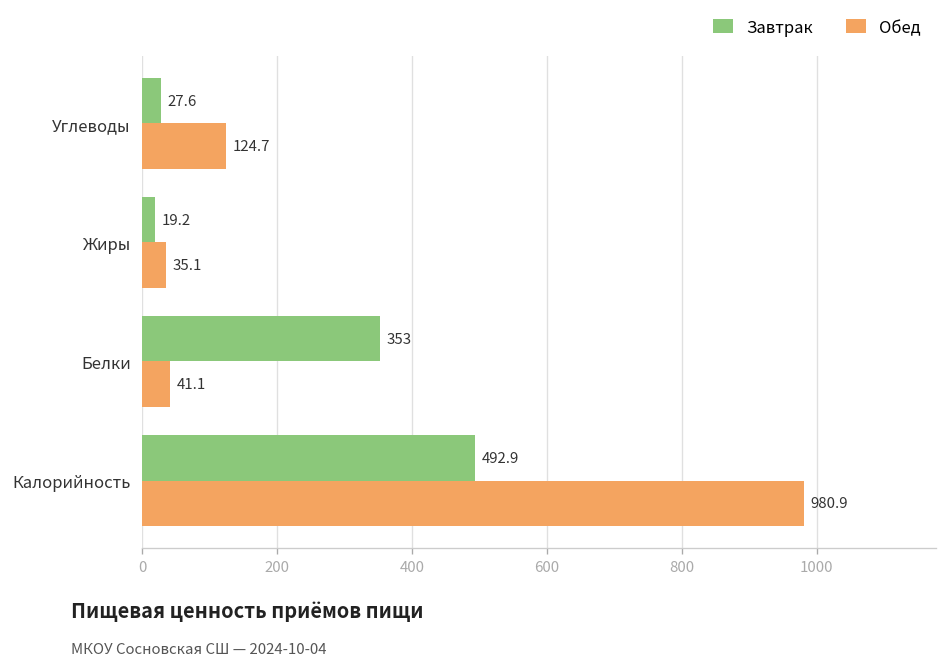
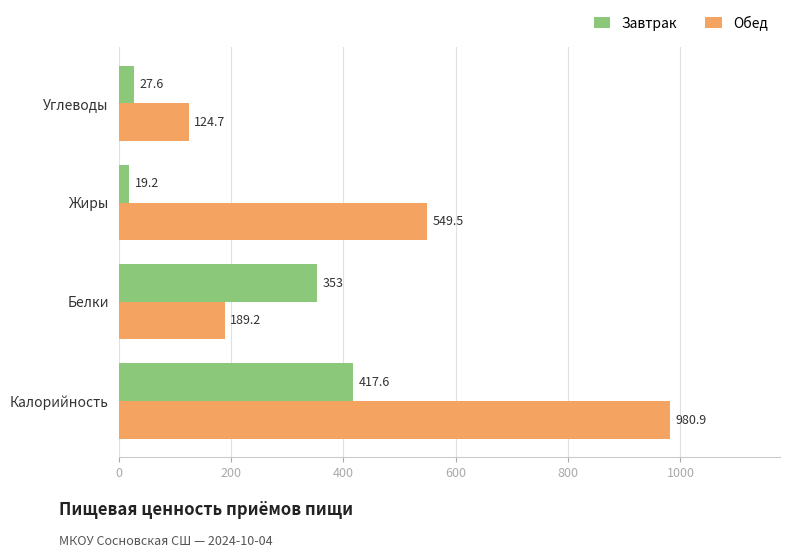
  {
    "Завтрак": {
      "Углеводы": 27.6,
      "Жиры": 19.2,
      "Белки": 353,
-     "Калорийность": 492.9
+     "Калорийность": 417.6
    },
    "Обед": {
      "Углеводы": 124.7,
-     "Жиры": 35.1,
-     "Белки": 41.1,
+     "Жиры": 549.5,
+     "Белки": 189.2,
      "Калорийность": 980.9
    }
  }
